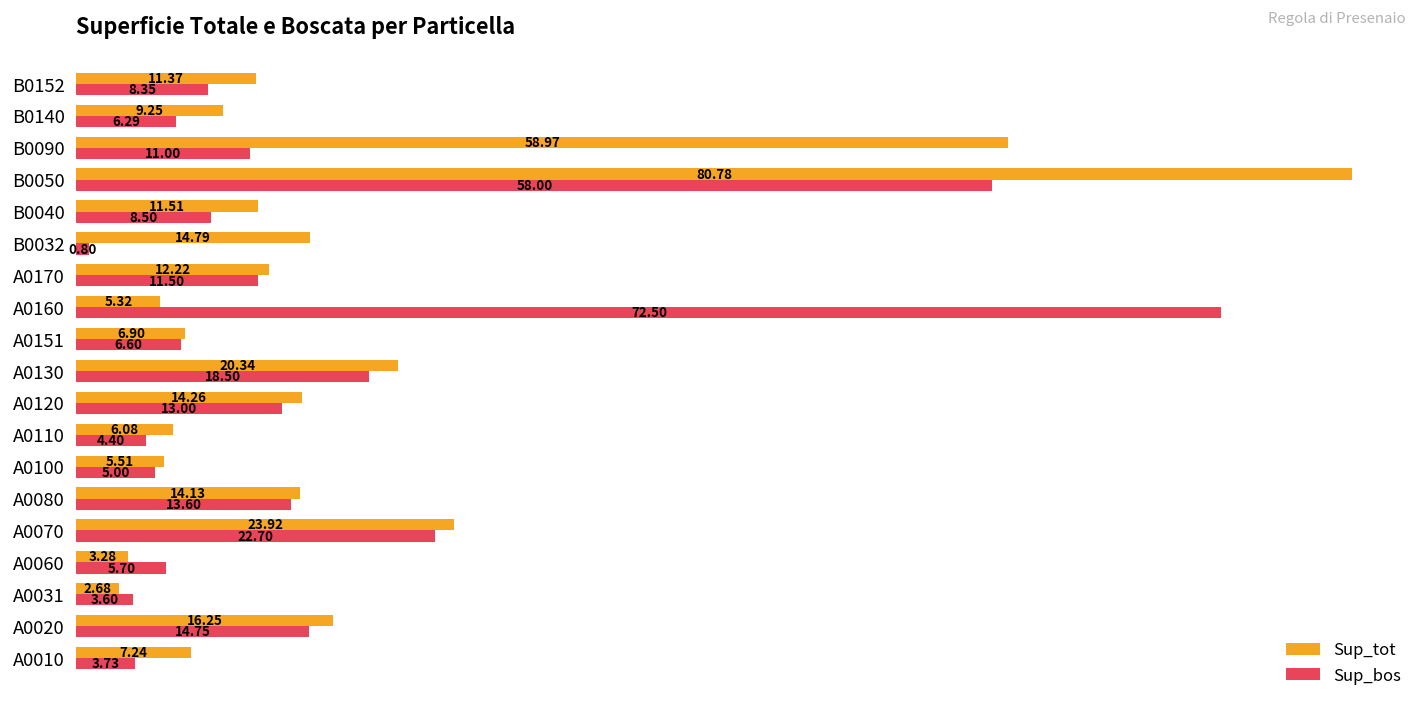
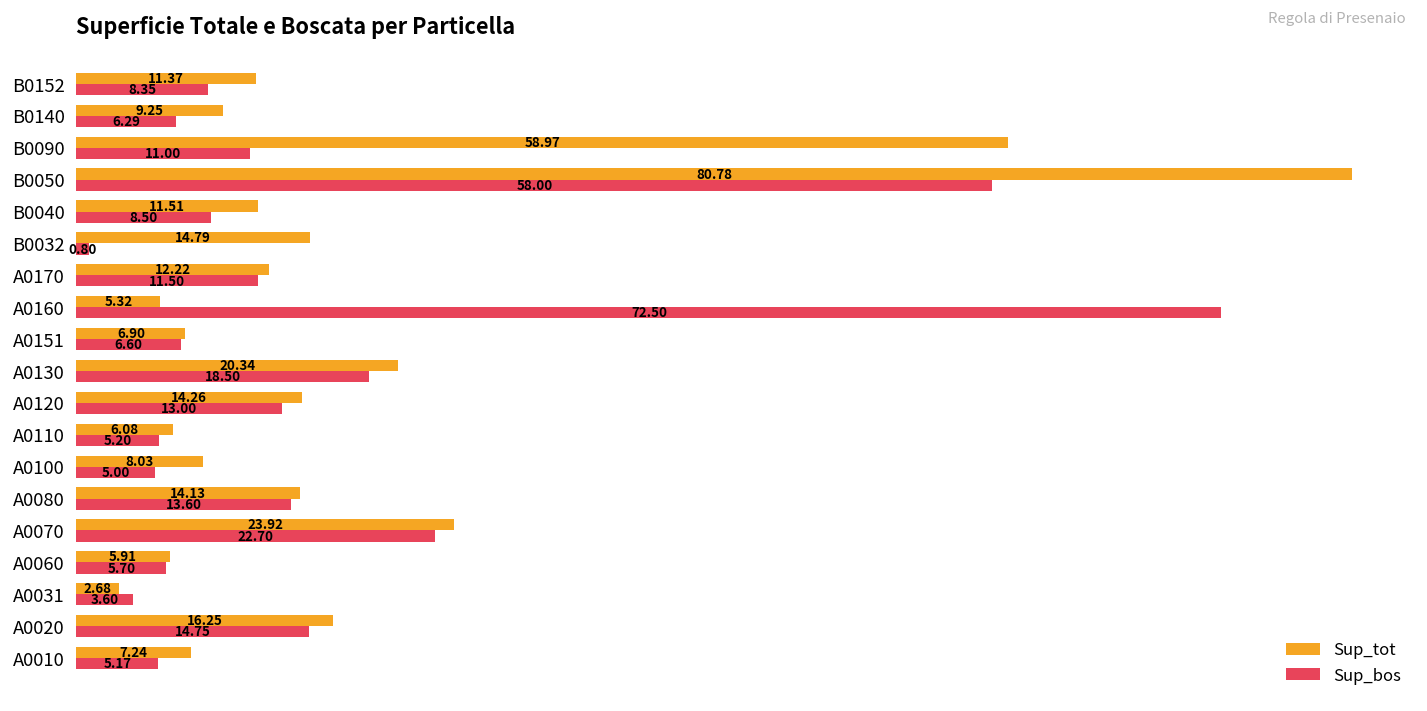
  {
    "Sup_tot": {
      "B0152": 11.37,
      "B0140": 9.25,
      "B0090": 58.97,
      "B0050": 80.78,
      "B0040": 11.51,
      "B0032": 14.79,
      "A0160": 5.32,
      "A0110": 6.08,
-     "A0100": 5.51,
-     "A0060": 3.28,
+     "A0100": 8.03,
+     "A0060": 5.91,
      "A0010": 7.24
    },
    "Sup_bos": {
      "B0152": 8.35,
      "B0140": 6.29,
      "B0090": 11.00,
      "B0050": 58.00,
      "B0040": 8.50,
      "B0032": 0.80,
      "A0160": 72.50,
-     "A0110": 4.40,
+     "A0110": 5.20,
      "A0060": 5.70,
-     "A0010": 3.73
+     "A0010": 5.17
    }
  }
